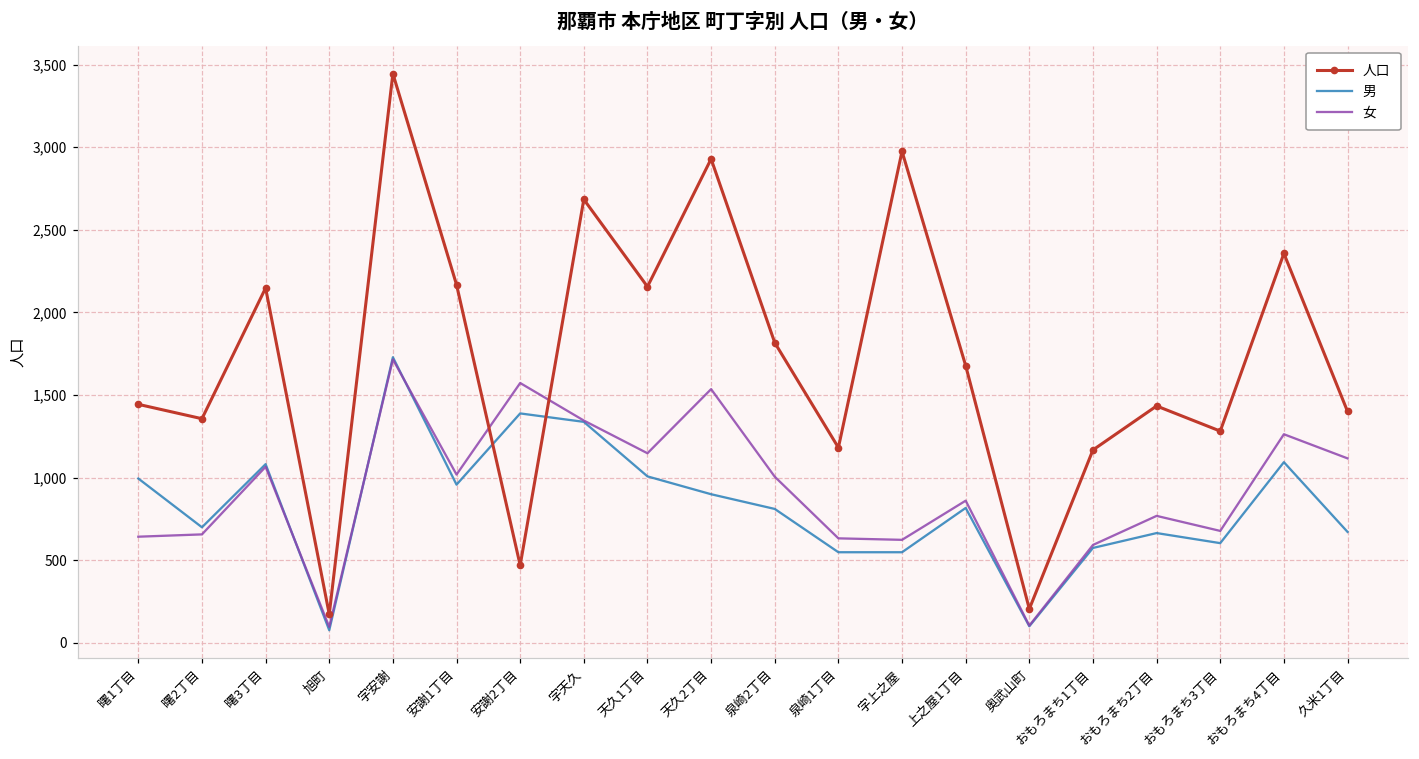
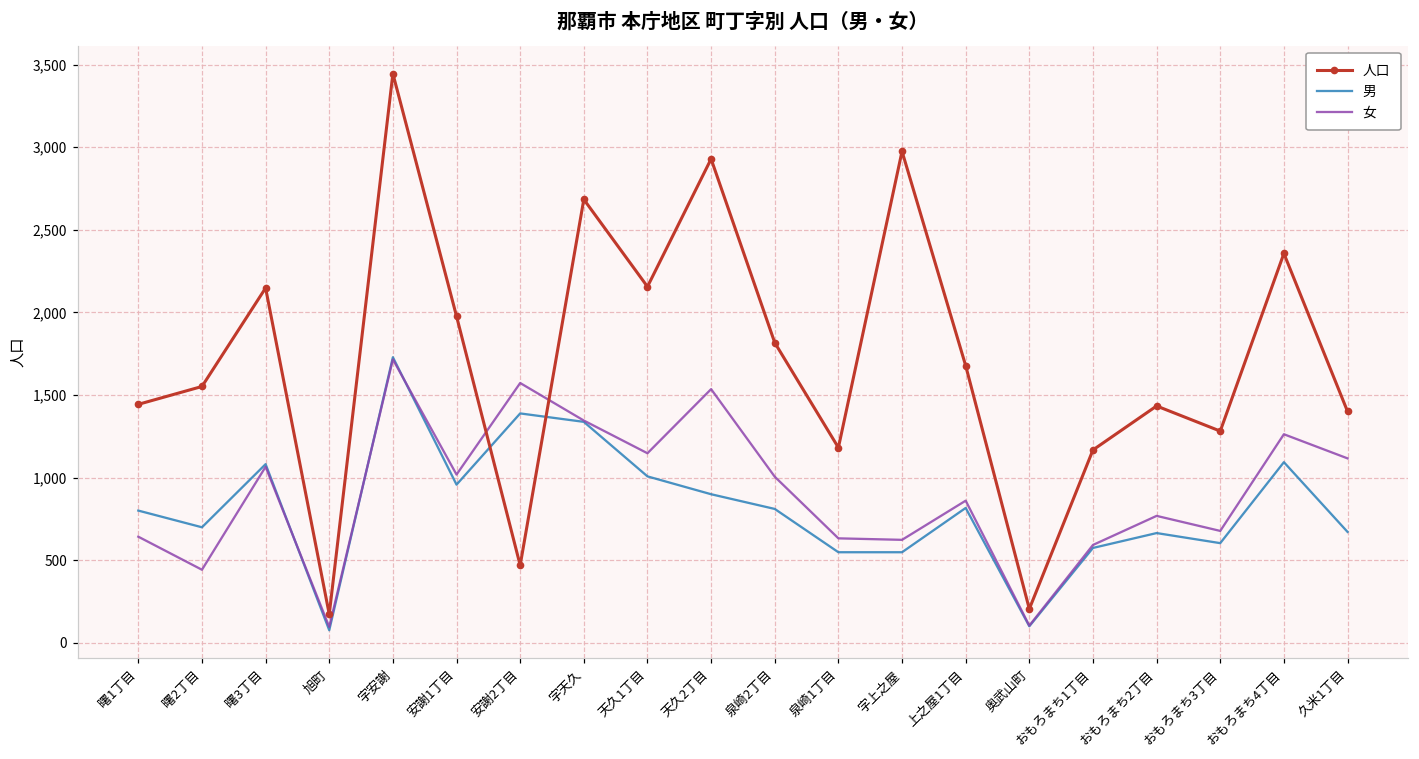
  {
    "人口": {
      "曙1丁目": "1,440",
-     "曙2丁目": "1,360",
+     "曙2丁目": "1,550",
      "曙3丁目": "2,150",
      "旭町": "170",
      "字安謝": "3,450",
-     "安謝1丁目": "2,170",
+     "安謝1丁目": "1,980",
      "安謝2丁目": "470",
      "字天久": "2,680",
      "天久1丁目": "2,160",
      "天久2丁目": "2,930",
      "泉崎2丁目": "1,820",
      "泉崎1丁目": "1,180",
      "字上之屋": "2,980",
      "上之屋1丁目": "1,680",
      "奥武山町": "210",
      "おもろまち1丁目": "1,170",
      "おもろまち2丁目": "1,430",
      "おもろまち3丁目": "1,280",
      "おもろまち4丁目": "2,360",
      "久米1丁目": "1,400"
    },
    "男": {
-     "曙1丁目": "1,000",
+     "曙1丁目": "800",
      "曙2丁目": "700",
      "旭町": "80",
      "安謝1丁目": "960",
      "安謝2丁目": "1,390",
      "天久1丁目": "1,010",
      "天久2丁目": "900",
      "泉崎2丁目": "810",
      "泉崎1丁目": "550",
      "字上之屋": "550",
      "上之屋1丁目": "820",
      "おもろまち1丁目": "580",
      "おもろまち2丁目": "670",
      "おもろまち3丁目": "600",
      "おもろまち4丁目": "1,090",
      "久米1丁目": "670"
    },
    "女": {
      "曙1丁目": "640",
-     "曙2丁目": "660",
+     "曙2丁目": "440",
      "旭町": "100",
      "安謝1丁目": "1,020",
      "安謝2丁目": "1,570",
      "天久1丁目": "1,150",
      "天久2丁目": "1,540",
      "泉崎2丁目": "1,010",
      "泉崎1丁目": "630",
      "字上之屋": "620",
      "上之屋1丁目": "860",
      "おもろまち1丁目": "590",
      "おもろまち2丁目": "770",
      "おもろまち3丁目": "680",
      "おもろまち4丁目": "1,260",
      "久米1丁目": "1,120"
    }
  }
